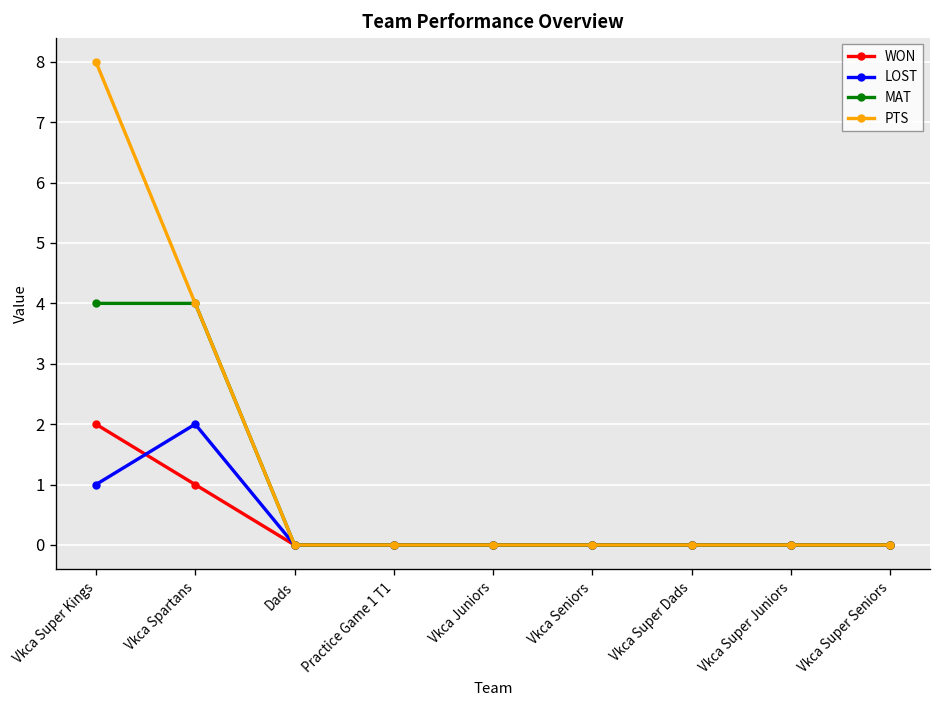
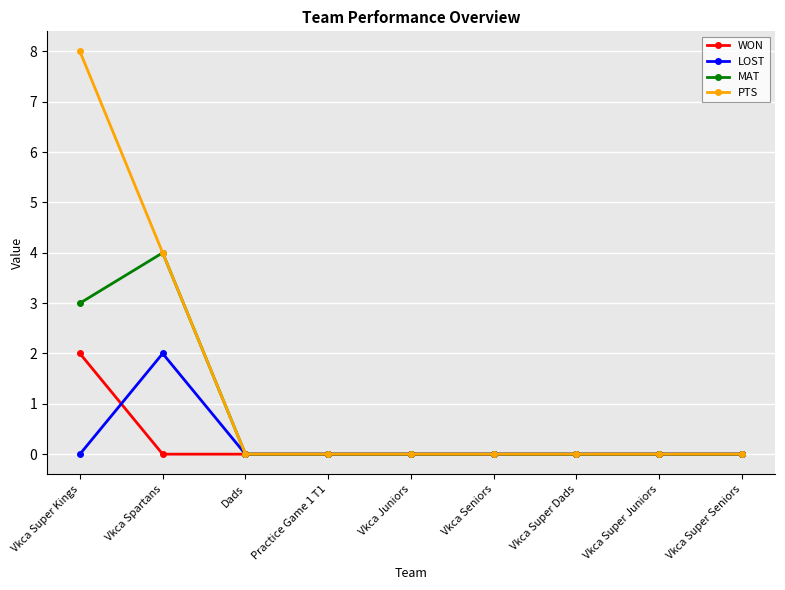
  {
    "WON": {
      "Vkca Super Kings": 2,
-     "Vkca Spartans": 1
+     "Vkca Spartans": 0
    },
    "LOST": {
-     "Vkca Super Kings": 1,
+     "Vkca Super Kings": 0,
      "Vkca Spartans": 2
    },
    "MAT": {
-     "Vkca Super Kings": 4
+     "Vkca Super Kings": 3
    },
    "PTS": {
      "Vkca Super Kings": 8
    }
  }
